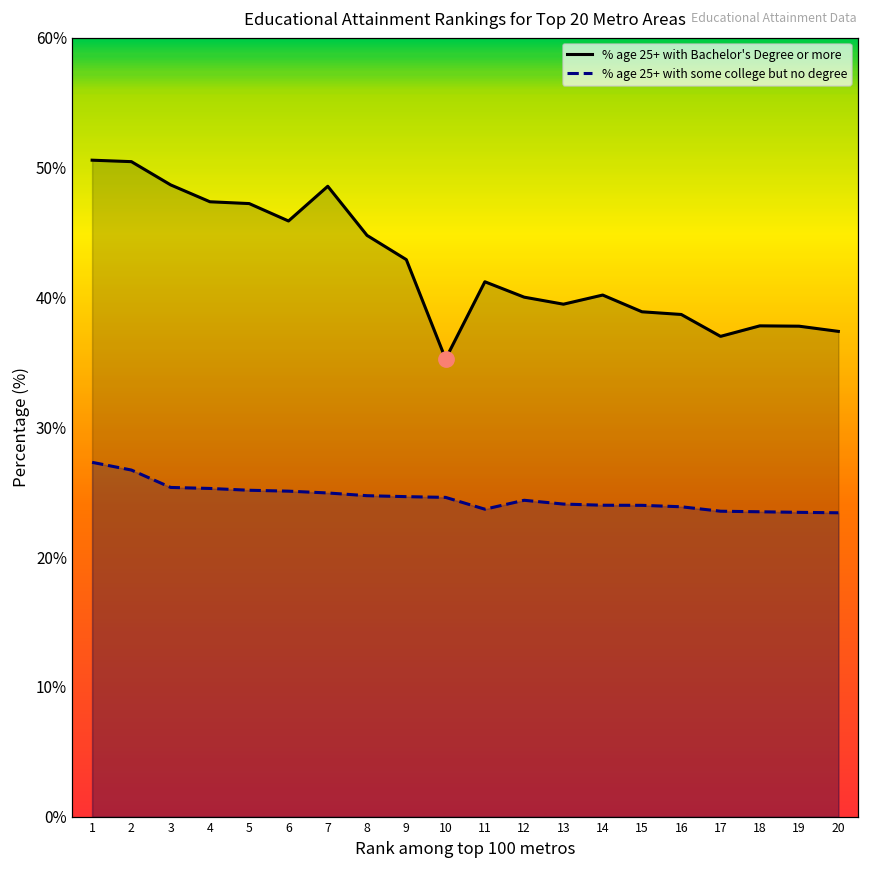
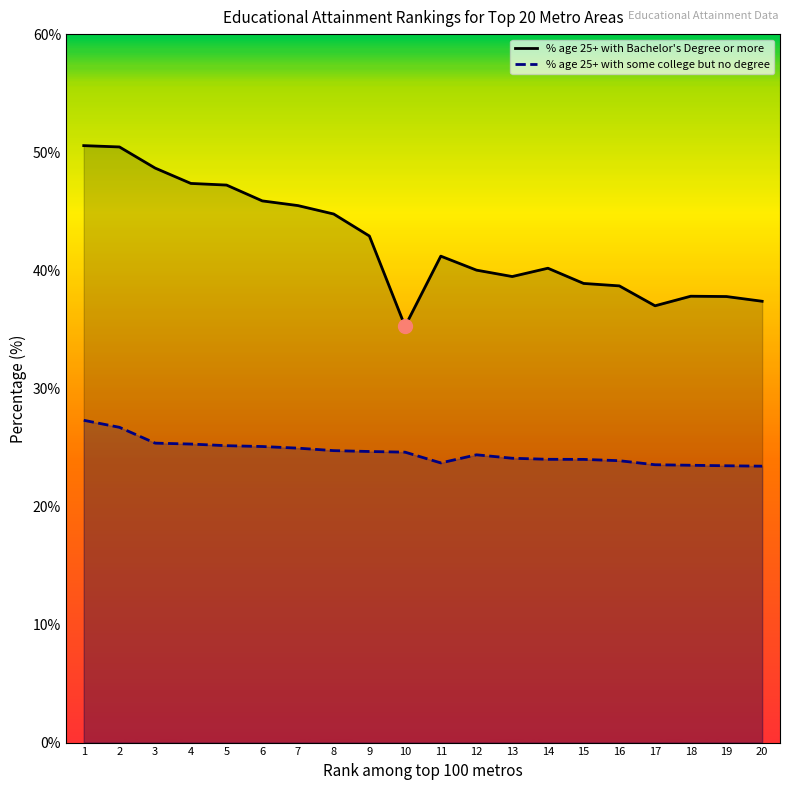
  {
    "% age 25+ with Bachelor's Degree or more": {
      "1": "50.6%",
      "2": "50.4%",
      "3": "48.7%",
      "4": "47.4%",
      "5": "47.2%",
      "6": "45.9%",
-     "7": "48.5%",
+     "7": "45.5%",
      "8": "44.8%",
      "9": "42.9%",
      "11": "41.2%",
      "12": "40.0%",
      "13": "39.5%",
      "14": "40.2%",
      "15": "38.9%",
      "16": "38.7%",
      "17": "37.0%",
      "18": "37.8%",
      "19": "37.8%",
      "20": "37.4%"
    },
    "% age 25+ with some college but no degree": {
      "1": "27.3%",
      "2": "26.7%",
      "3": "25.4%",
      "4": "25.3%",
      "5": "25.1%",
      "6": "25.1%",
      "7": "24.9%",
      "8": "24.7%",
      "9": "24.7%",
      "10": "24.6%",
      "11": "23.7%",
      "12": "24.4%",
      "13": "24.1%",
      "14": "24.0%",
      "15": "24.0%",
      "16": "23.9%",
      "17": "23.5%",
      "18": "23.5%",
      "19": "23.4%",
      "20": "23.4%"
    }
  }
